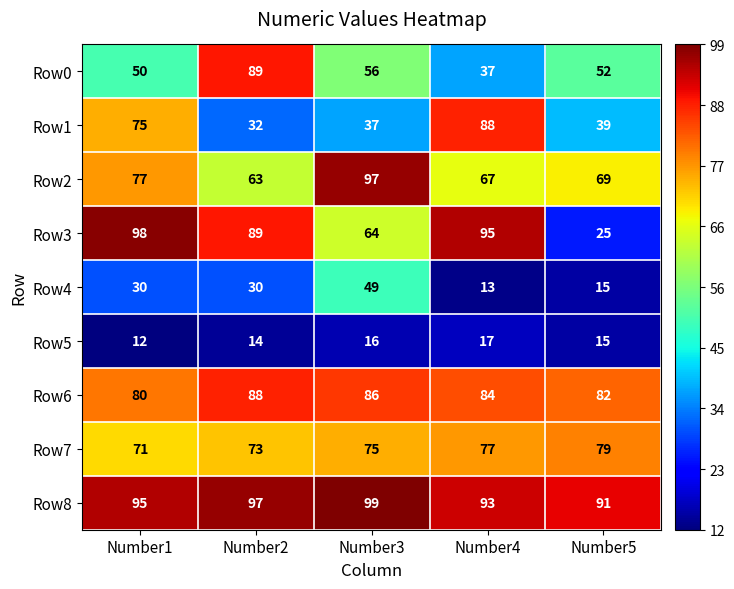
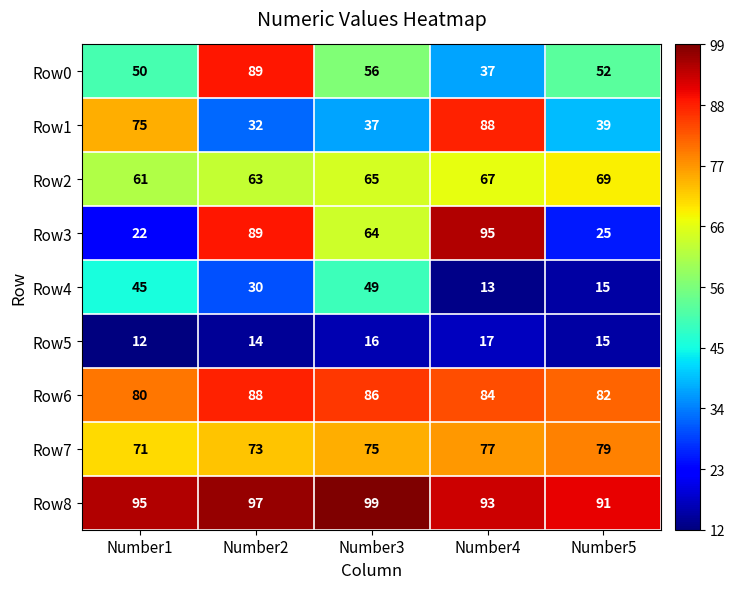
  {
    "Row0": {
      "Number1": 50,
      "Number2": 89,
      "Number3": 56,
      "Number4": 37,
      "Number5": 52
    },
    "Row1": {
      "Number1": 75,
      "Number2": 32,
      "Number3": 37,
      "Number4": 88,
      "Number5": 39
    },
    "Row2": {
-     "Number1": 77,
+     "Number1": 61,
      "Number2": 63,
-     "Number3": 97,
+     "Number3": 65,
      "Number4": 67,
      "Number5": 69
    },
    "Row3": {
-     "Number1": 98,
+     "Number1": 22,
      "Number2": 89,
      "Number3": 64,
      "Number4": 95,
      "Number5": 25
    },
    "Row4": {
-     "Number1": 30,
+     "Number1": 45,
      "Number2": 30,
      "Number3": 49,
      "Number4": 13,
      "Number5": 15
    },
    "Row5": {
      "Number1": 12,
      "Number2": 14,
      "Number3": 16,
      "Number4": 17,
      "Number5": 15
    },
    "Row6": {
      "Number1": 80,
      "Number2": 88,
      "Number3": 86,
      "Number4": 84,
      "Number5": 82
    },
    "Row7": {
      "Number1": 71,
      "Number2": 73,
      "Number3": 75,
      "Number4": 77,
      "Number5": 79
    },
    "Row8": {
      "Number1": 95,
      "Number2": 97,
      "Number3": 99,
      "Number4": 93,
      "Number5": 91
    }
  }
